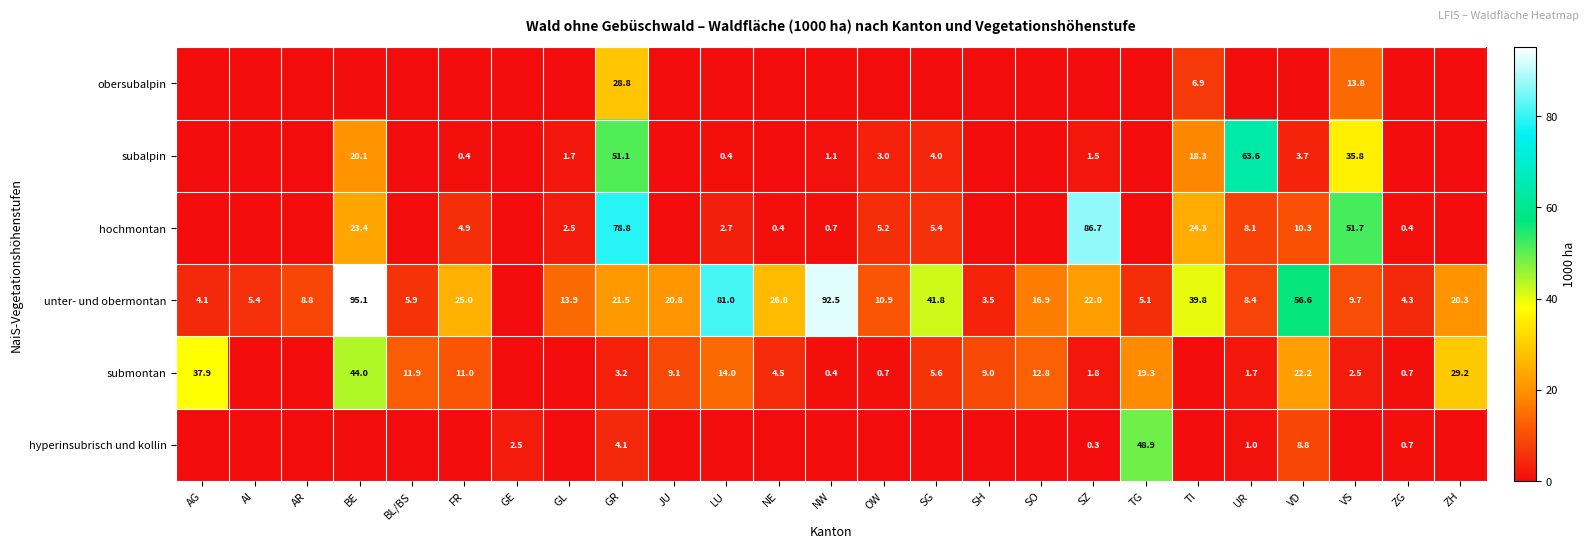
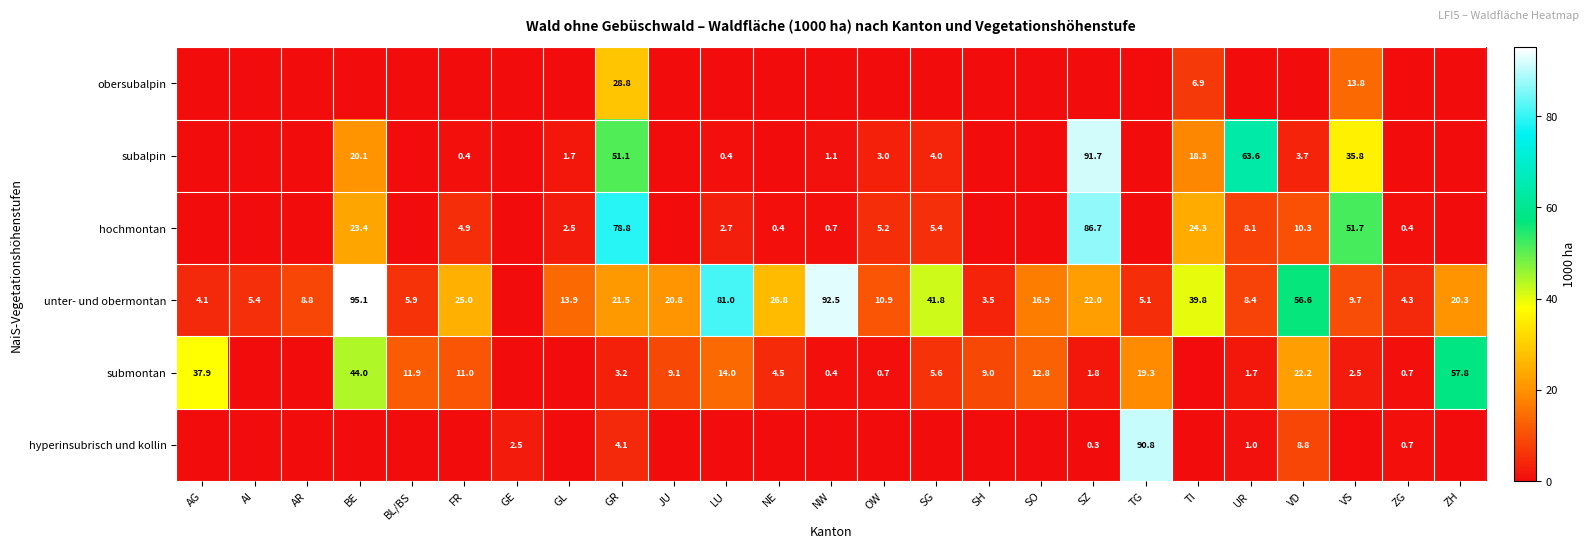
  {
    "obersubalpin": {
      "GR": 28.8,
      "TI": 6.9,
      "VS": 13.8
    },
    "subalpin": {
      "BE": 20.1,
      "FR": 0.4,
      "GL": 1.7,
      "GR": 51.1,
      "LU": 0.4,
      "NW": 1.1,
      "OW": 3.0,
      "SG": 4.0,
-     "SZ": 1.5,
+     "SZ": 91.7,
      "TI": 18.3,
      "UR": 63.6,
      "VD": 3.7,
      "VS": 35.8
    },
    "hochmontan": {
      "BE": 23.4,
      "FR": 4.9,
      "GL": 2.5,
      "GR": 78.8,
      "LU": 2.7,
      "NE": 0.4,
      "NW": 0.7,
      "OW": 5.2,
      "SG": 5.4,
      "SZ": 86.7,
      "TI": 24.3,
      "UR": 8.1,
      "VD": 10.3,
      "VS": 51.7,
      "ZG": 0.4
    },
    "unter- und obermontan": {
      "AG": 4.1,
      "AI": 5.4,
      "AR": 8.8,
      "BE": 95.1,
      "BL/BS": 5.9,
      "FR": 25.0,
      "GL": 13.9,
      "GR": 21.5,
      "JU": 20.8,
      "LU": 81.0,
      "NE": 26.8,
      "NW": 92.5,
      "OW": 10.9,
      "SG": 41.8,
      "SH": 3.5,
      "SO": 16.9,
      "SZ": 22.0,
      "TG": 5.1,
      "TI": 39.8,
      "UR": 8.4,
      "VD": 56.6,
      "VS": 9.7,
      "ZG": 4.3,
      "ZH": 20.3
    },
    "submontan": {
      "AG": 37.9,
      "BE": 44.0,
      "BL/BS": 11.9,
      "FR": 11.0,
      "GR": 3.2,
      "JU": 9.1,
      "LU": 14.0,
      "NE": 4.5,
      "NW": 0.4,
      "OW": 0.7,
      "SG": 5.6,
      "SH": 9.0,
      "SO": 12.8,
      "SZ": 1.8,
      "TG": 19.3,
      "UR": 1.7,
      "VD": 22.2,
      "VS": 2.5,
      "ZG": 0.7,
-     "ZH": 29.2
+     "ZH": 57.8
    },
    "hyperinsubrisch und kollin": {
      "GE": 2.5,
      "GR": 4.1,
      "SZ": 0.3,
-     "TG": 48.9,
+     "TG": 90.8,
      "UR": 1.0,
      "VD": 8.8,
      "ZG": 0.7
    }
  }
